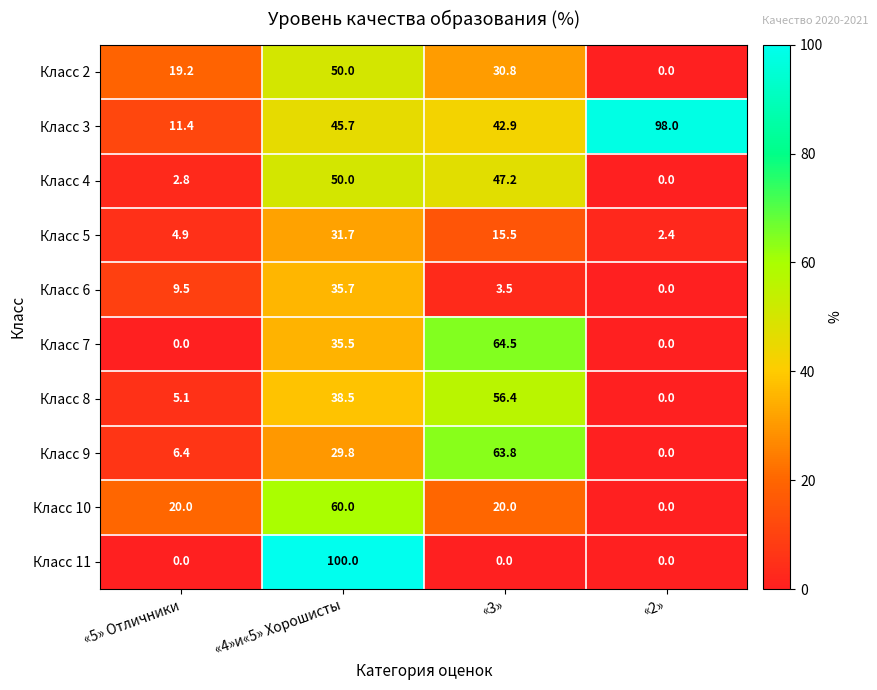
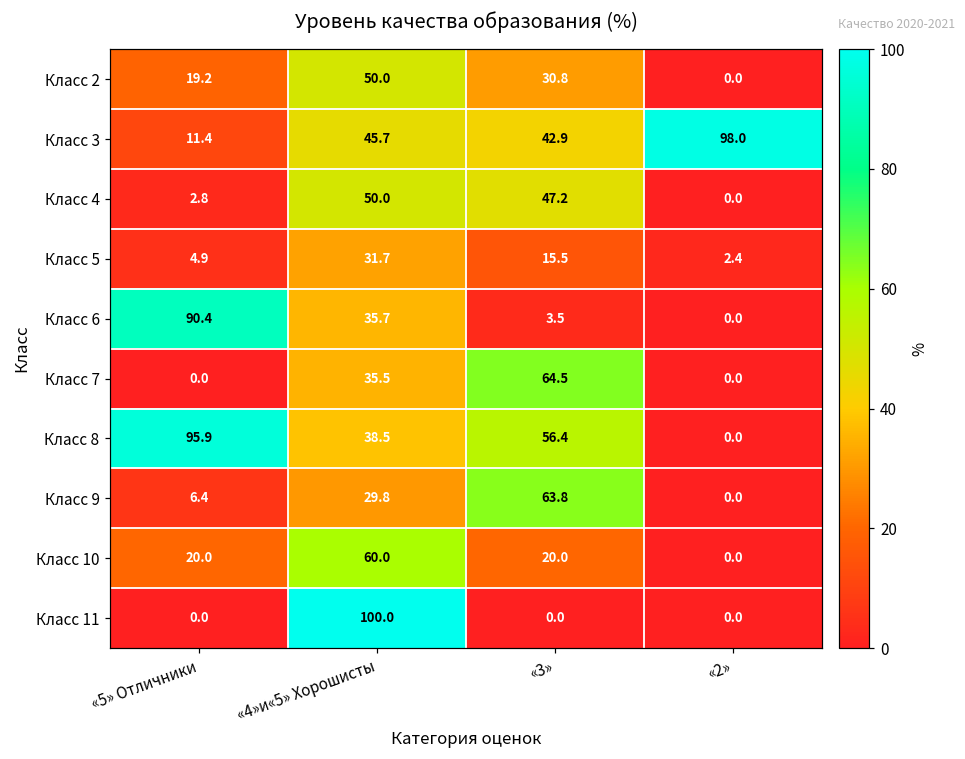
  {
    "Класс 2": {
      "«5» Отличники": 19.2,
      "«4»и«5» Хорошисты": 50.0,
      "«3»": 30.8,
      "«2»": 0.0
    },
    "Класс 3": {
      "«5» Отличники": 11.4,
      "«4»и«5» Хорошисты": 45.7,
      "«3»": 42.9,
      "«2»": 98.0
    },
    "Класс 4": {
      "«5» Отличники": 2.8,
      "«4»и«5» Хорошисты": 50.0,
      "«3»": 47.2,
      "«2»": 0.0
    },
    "Класс 5": {
      "«5» Отличники": 4.9,
      "«4»и«5» Хорошисты": 31.7,
      "«3»": 15.5,
      "«2»": 2.4
    },
    "Класс 6": {
-     "«5» Отличники": 9.5,
+     "«5» Отличники": 90.4,
      "«4»и«5» Хорошисты": 35.7,
      "«3»": 3.5,
      "«2»": 0.0
    },
    "Класс 7": {
      "«5» Отличники": 0.0,
      "«4»и«5» Хорошисты": 35.5,
      "«3»": 64.5,
      "«2»": 0.0
    },
    "Класс 8": {
-     "«5» Отличники": 5.1,
+     "«5» Отличники": 95.9,
      "«4»и«5» Хорошисты": 38.5,
      "«3»": 56.4,
      "«2»": 0.0
    },
    "Класс 9": {
      "«5» Отличники": 6.4,
      "«4»и«5» Хорошисты": 29.8,
      "«3»": 63.8,
      "«2»": 0.0
    },
    "Класс 10": {
      "«5» Отличники": 20.0,
      "«4»и«5» Хорошисты": 60.0,
      "«3»": 20.0,
      "«2»": 0.0
    },
    "Класс 11": {
      "«5» Отличники": 0.0,
      "«4»и«5» Хорошисты": 100.0,
      "«3»": 0.0,
      "«2»": 0.0
    }
  }
